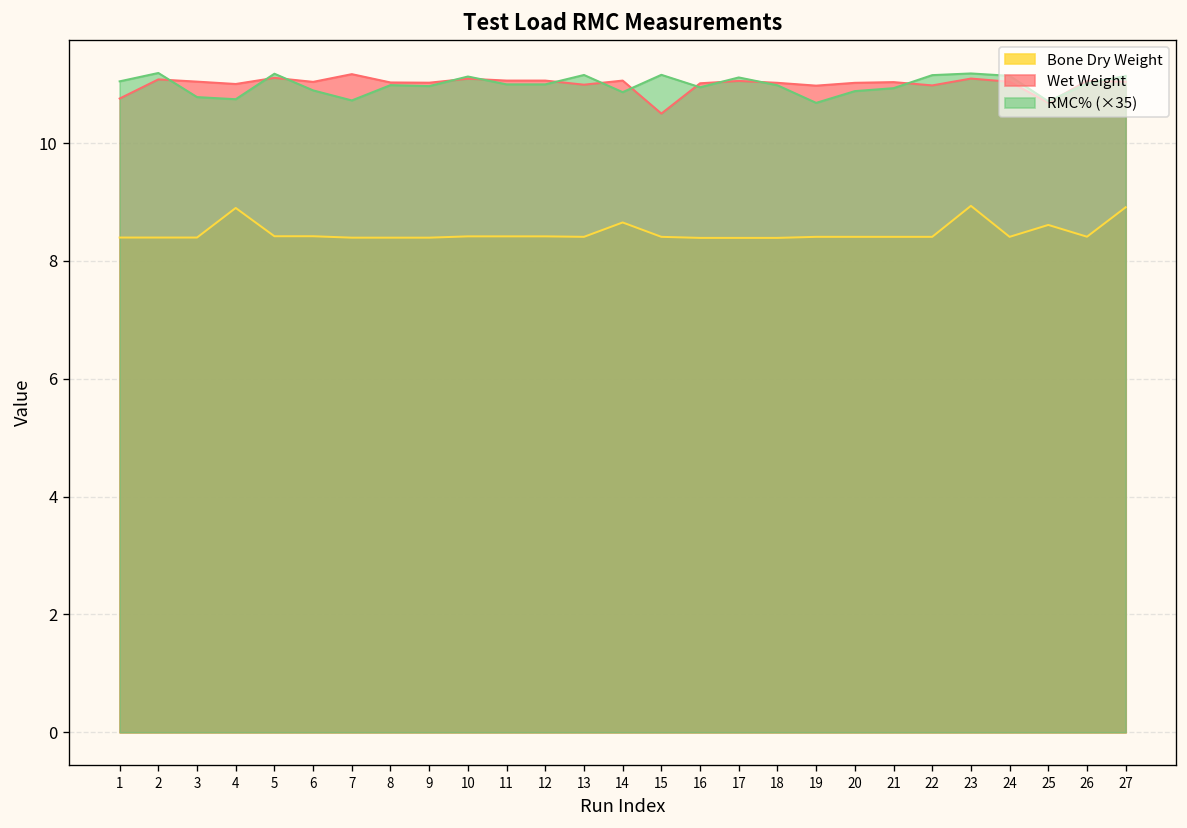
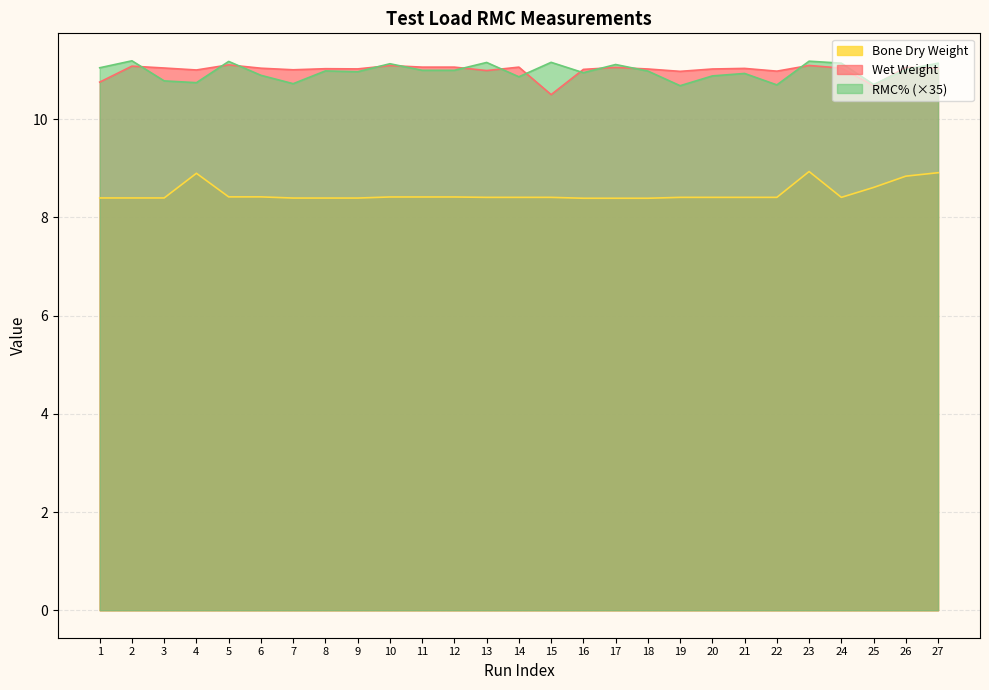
  {
    "Bone Dry Weight": {
      "1": 8.4,
      "2": 8.4,
      "3": 8.4,
      "4": 8.9,
      "5": 8.4,
      "6": 8.4,
      "7": 8.4,
      "8": 8.4,
      "9": 8.4,
      "10": 8.4,
      "11": 8.4,
      "12": 8.4,
      "13": 8.4,
-     "14": 8.7,
+     "14": 8.4,
      "15": 8.4,
      "16": 8.4,
      "17": 8.4,
      "18": 8.4,
      "19": 8.4,
      "20": 8.4,
      "21": 8.4,
      "22": 8.4,
      "23": 8.9,
      "24": 8.4,
      "25": 8.6,
-     "26": 8.4,
+     "26": 8.8,
      "27": 8.9
    },
    "Wet Weight": {
      "1": 10.8,
      "2": 11.1,
      "3": 11.0,
      "4": 11.0,
      "5": 11.1,
      "6": 11.0,
-     "7": 11.2,
+     "7": 11.0,
      "9": 11.0,
      "11": 11.1,
      "12": 11.1,
      "13": 11.0,
      "14": 11.1,
      "15": 10.5,
      "16": 11.0,
      "17": 11.1,
      "19": 11.0,
      "20": 11.0,
      "21": 11.0,
      "22": 11.0,
      "23": 11.1
    },
    "RMC% (×35)": {
      "1": 11.0,
      "2": 11.2,
      "3": 10.8,
      "4": 10.7,
      "5": 11.2,
      "6": 10.9,
      "7": 10.7,
      "9": 11.0,
      "11": 11.0,
      "12": 11.0,
      "13": 11.2,
      "14": 10.9,
      "15": 11.2,
      "16": 10.9,
      "17": 11.1,
      "19": 10.7,
      "20": 10.9,
      "21": 10.9,
-     "22": 11.2,
+     "22": 10.7,
      "23": 11.2
    }
  }
